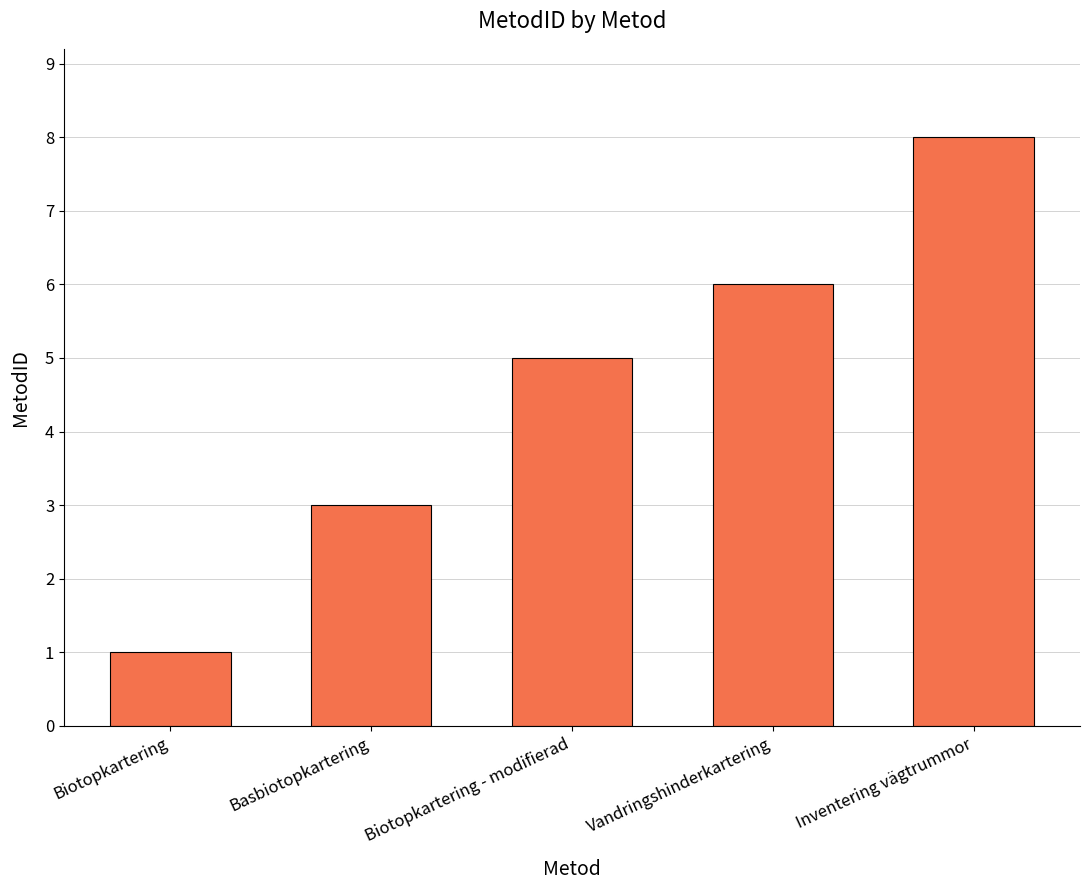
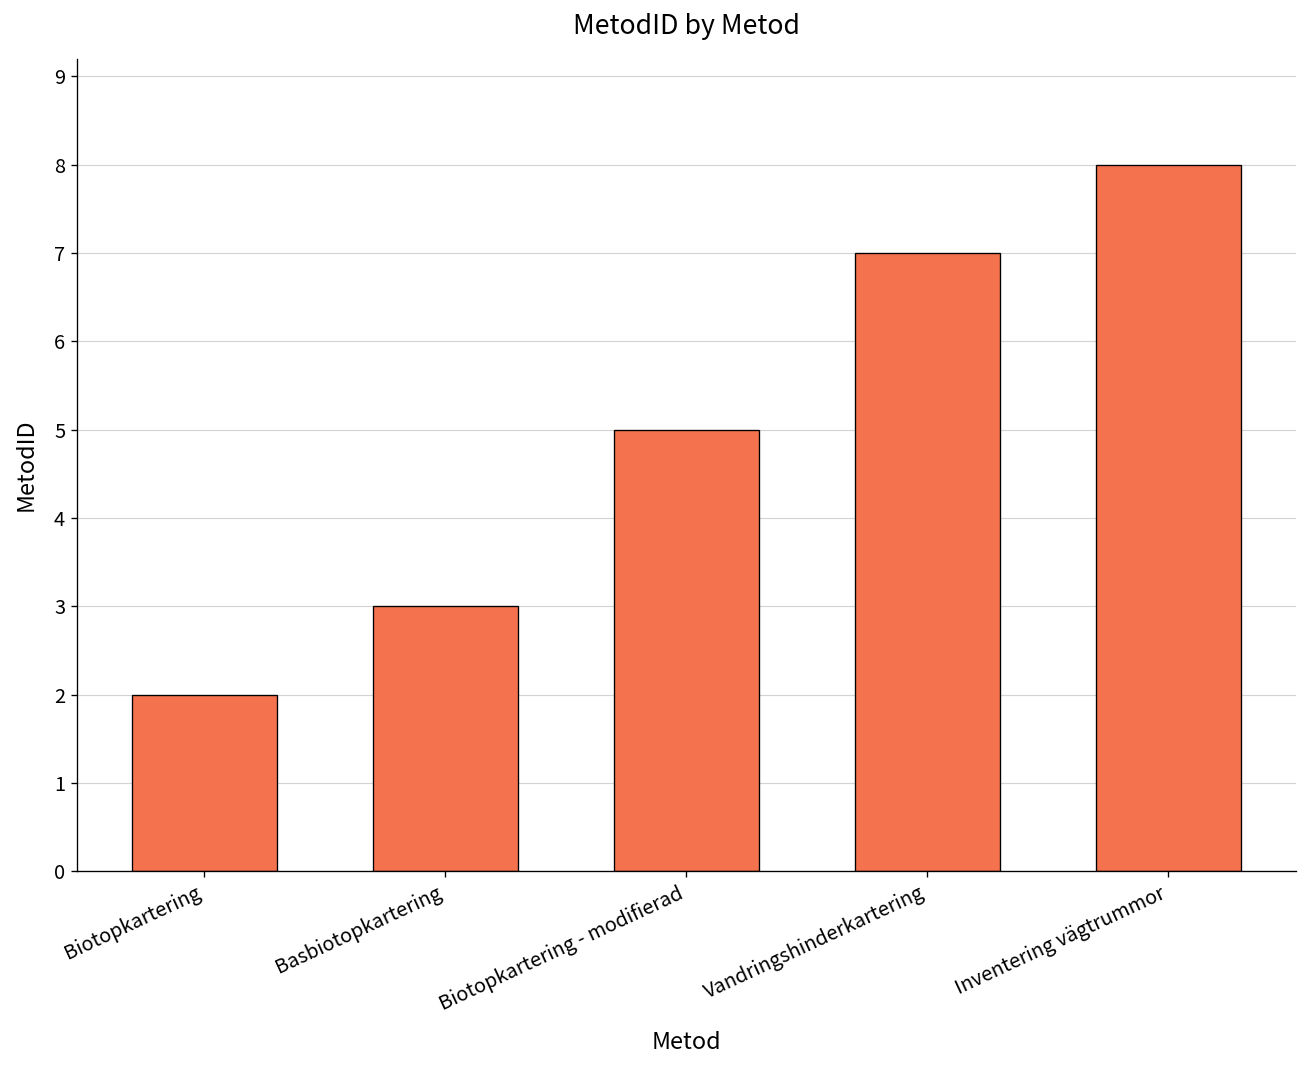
  {
-   "Biotopkartering": 1,
+   "Biotopkartering": 2,
    "Basbiotopkartering": 3,
    "Biotopkartering - modifierad": 5,
-   "Vandringshinderkartering": 6,
+   "Vandringshinderkartering": 7,
    "Inventering vägtrummor": 8
  }
